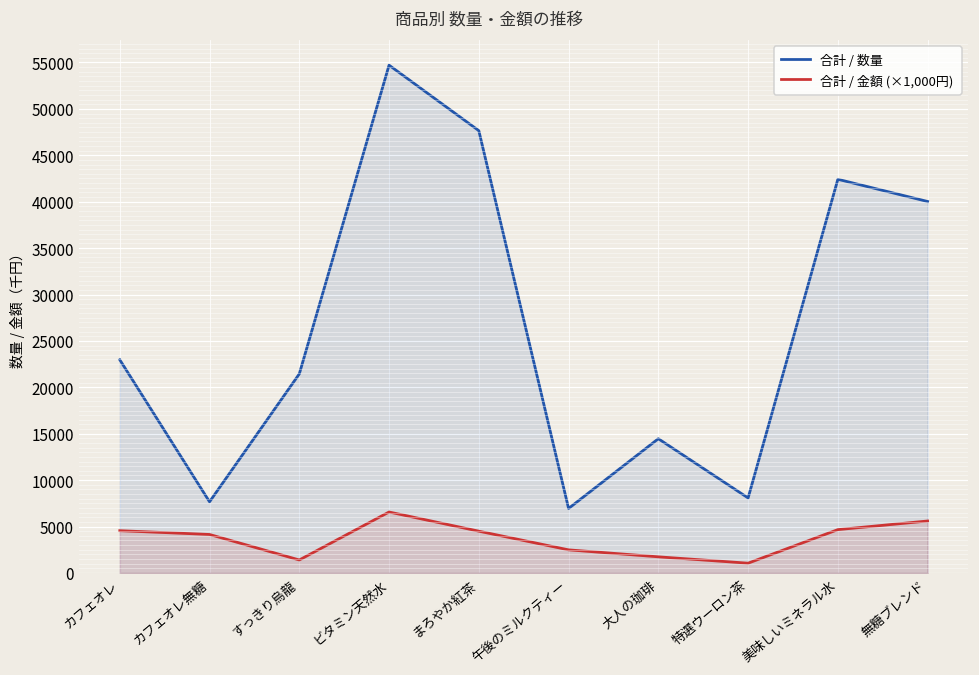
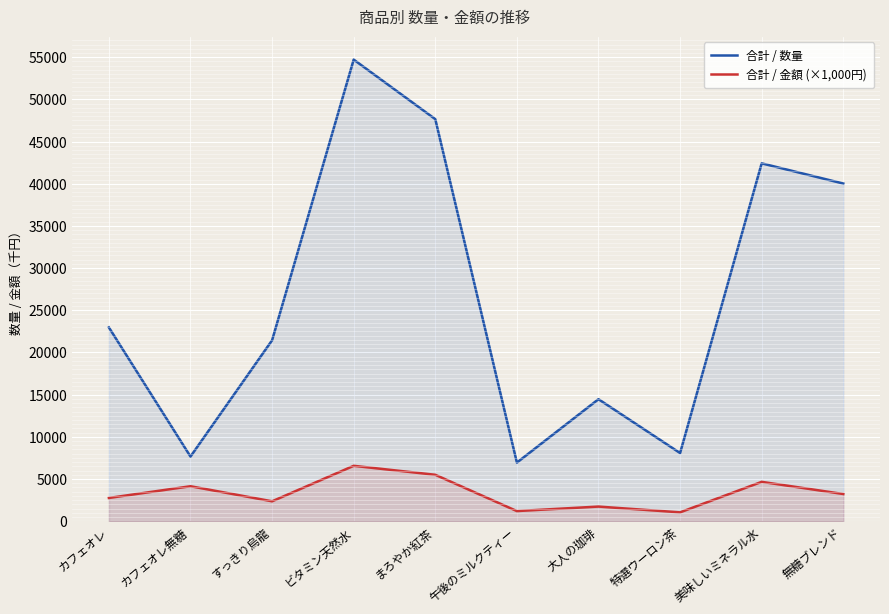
  {
    "合計 / 数量": {
      "カフェオレ": 23000,
      "カフェオレ無糖": 8000,
      "すっきり烏龍": 21000,
      "ビタミン天然水": 55000,
      "まろやか紅茶": 48000,
      "午後のミルクティー": 7000,
      "大人の珈琲": 14000,
      "特選ウーロン茶": 8000,
      "美味しいミネラル水": 42000,
      "無糖ブレンド": 40000
    },
    "合計 / 金額 (×1,000円)": {
-     "カフェオレ": 5000,
+     "カフェオレ": 3000,
      "カフェオレ無糖": 4000,
-     "すっきり烏龍": 1000,
+     "すっきり烏龍": 2000,
      "ビタミン天然水": 7000,
-     "まろやか紅茶": 4000,
-     "午後のミルクティー": 2000,
+     "まろやか紅茶": 6000,
+     "午後のミルクティー": 1000,
      "大人の珈琲": 2000,
      "特選ウーロン茶": 1000,
      "美味しいミネラル水": 5000,
-     "無糖ブレンド": 6000
+     "無糖ブレンド": 3000
    }
  }
